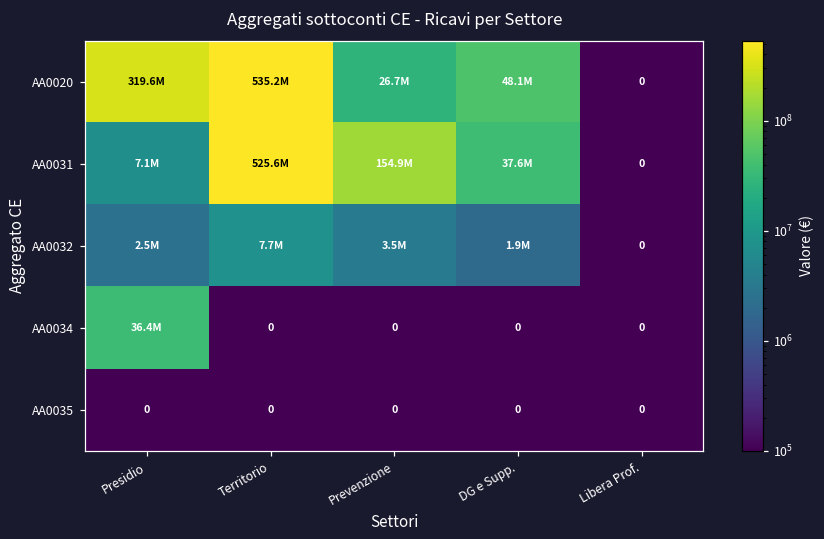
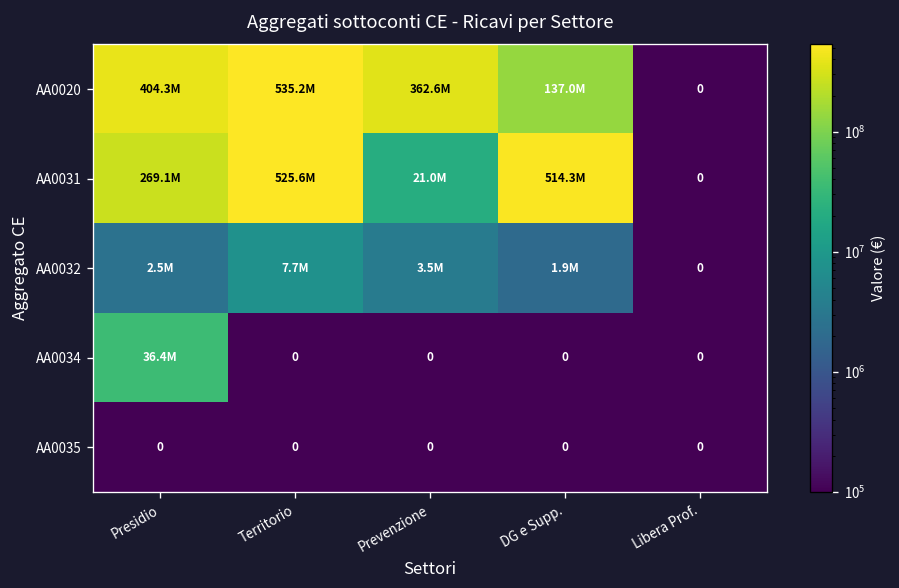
  {
    "AA0020": {
-     "Presidio": "319.6M",
+     "Presidio": "404.3M",
      "Territorio": "535.2M",
-     "Prevenzione": "26.7M",
-     "DG e Supp.": "48.1M",
+     "Prevenzione": "362.6M",
+     "DG e Supp.": "137.0M",
      "Libera Prof.": "0"
    },
    "AA0031": {
-     "Presidio": "7.1M",
+     "Presidio": "269.1M",
      "Territorio": "525.6M",
-     "Prevenzione": "154.9M",
-     "DG e Supp.": "37.6M",
+     "Prevenzione": "21.0M",
+     "DG e Supp.": "514.3M",
      "Libera Prof.": "0"
    },
    "AA0032": {
      "Presidio": "2.5M",
      "Territorio": "7.7M",
      "Prevenzione": "3.5M",
      "DG e Supp.": "1.9M",
      "Libera Prof.": "0"
    },
    "AA0034": {
      "Presidio": "36.4M",
      "Territorio": "0",
      "Prevenzione": "0",
      "DG e Supp.": "0",
      "Libera Prof.": "0"
    },
    "AA0035": {
      "Presidio": "0",
      "Territorio": "0",
      "Prevenzione": "0",
      "DG e Supp.": "0",
      "Libera Prof.": "0"
    }
  }
